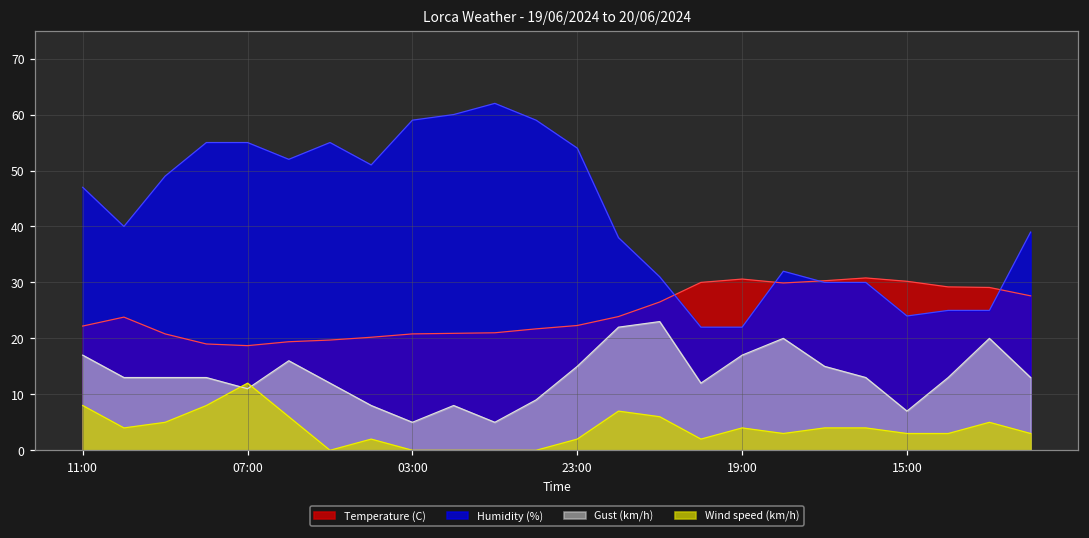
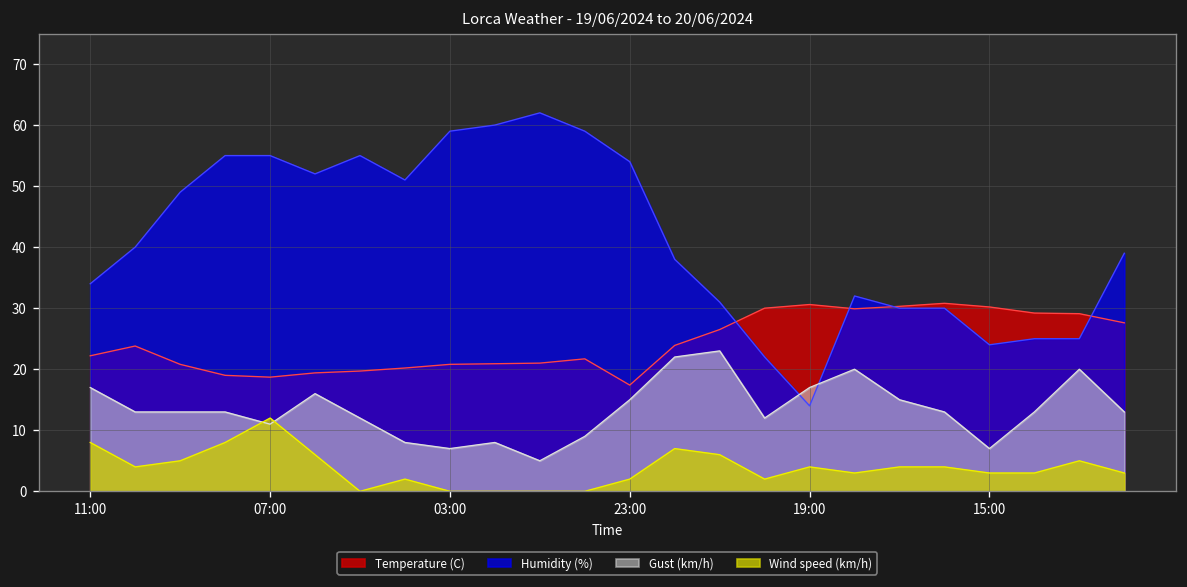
  {
    "Temperature (C)": {
      "11:00": 22,
      "07:00": 19,
      "03:00": 21,
-     "23:00": 22,
+     "23:00": 17,
      "19:00": 31,
      "15:00": 30
    },
    "Humidity (%)": {
-     "11:00": 47,
+     "11:00": 34,
      "07:00": 55,
      "03:00": 59,
      "23:00": 54,
-     "19:00": 22,
+     "19:00": 14,
      "15:00": 24
    },
    "Gust (km/h)": {
      "11:00": 17,
      "07:00": 11,
-     "03:00": 5,
+     "03:00": 7,
      "23:00": 15,
      "19:00": 17,
      "15:00": 7
    },
    "Wind speed (km/h)": {
      "11:00": 8,
      "07:00": 12,
      "03:00": 0,
      "23:00": 2,
      "19:00": 4,
      "15:00": 3
    }
  }
